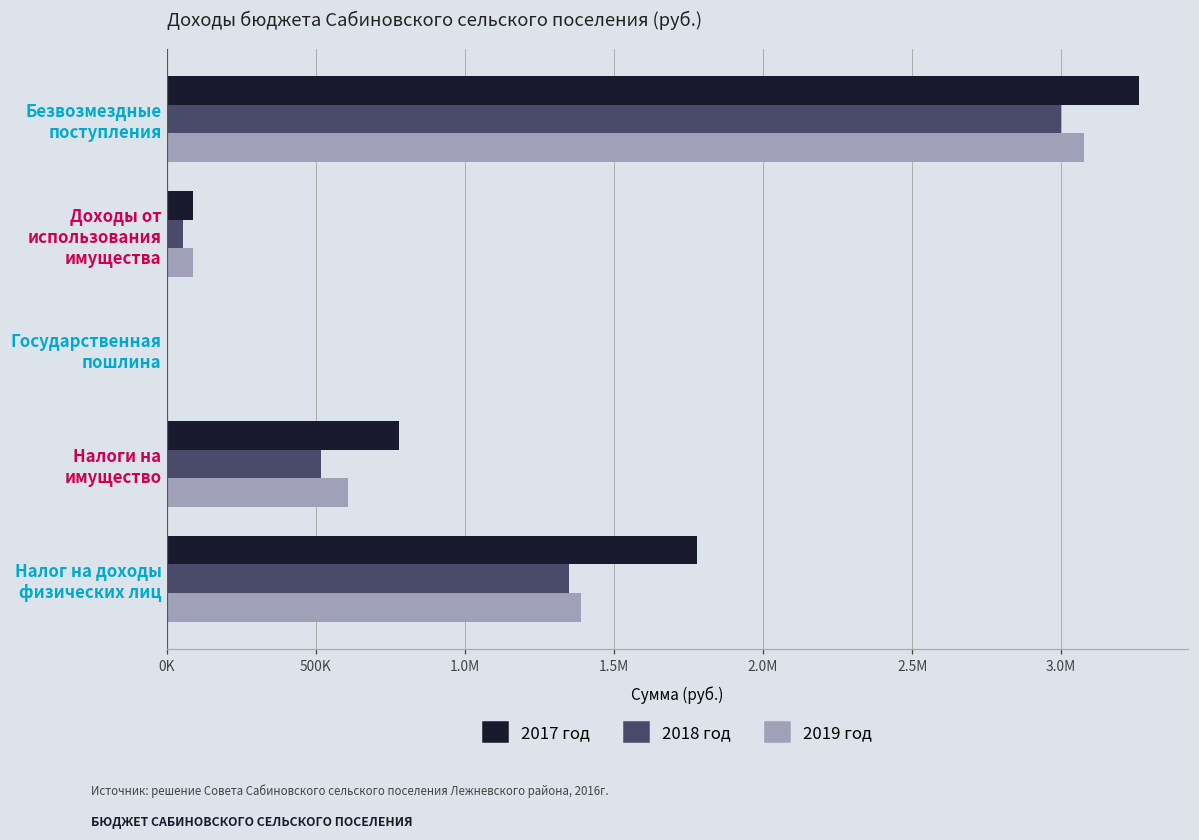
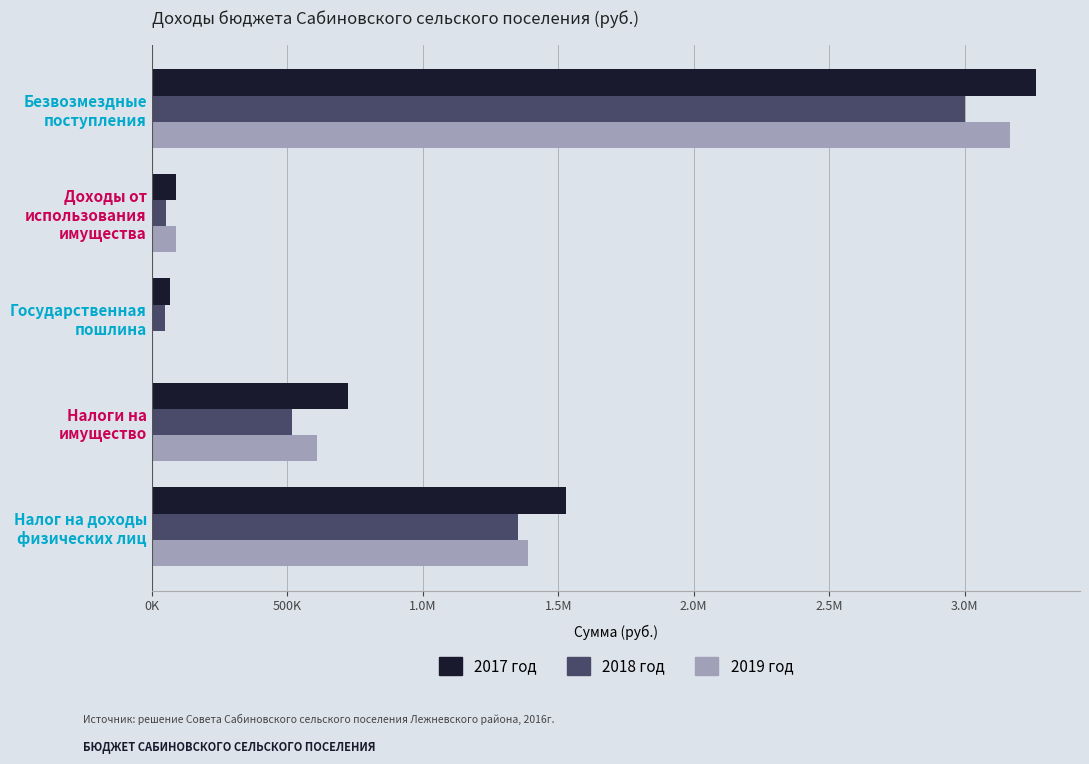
  {
    "2017 год": {
      "Безвозмездные поступления": 3260000,
      "Доходы от использования имущества": 90000,
-     "Государственная пошлина": 0,
-     "Налоги на имущество": 780000,
-     "Налог на доходы физических лиц": 1780000
+     "Государственная пошлина": 70000,
+     "Налоги на имущество": 730000,
+     "Налог на доходы физических лиц": 1530000
    },
    "2018 год": {
      "Безвозмездные поступления": 3000000,
      "Доходы от использования имущества": 50000,
-     "Государственная пошлина": 0,
+     "Государственная пошлина": 50000,
      "Налоги на имущество": 520000,
      "Налог на доходы физических лиц": 1350000
    },
    "2019 год": {
-     "Безвозмездные поступления": 3080000,
+     "Безвозмездные поступления": 3170000,
      "Доходы от использования имущества": 90000,
      "Налоги на имущество": 610000,
      "Налог на доходы физических лиц": 1390000
    }
  }
